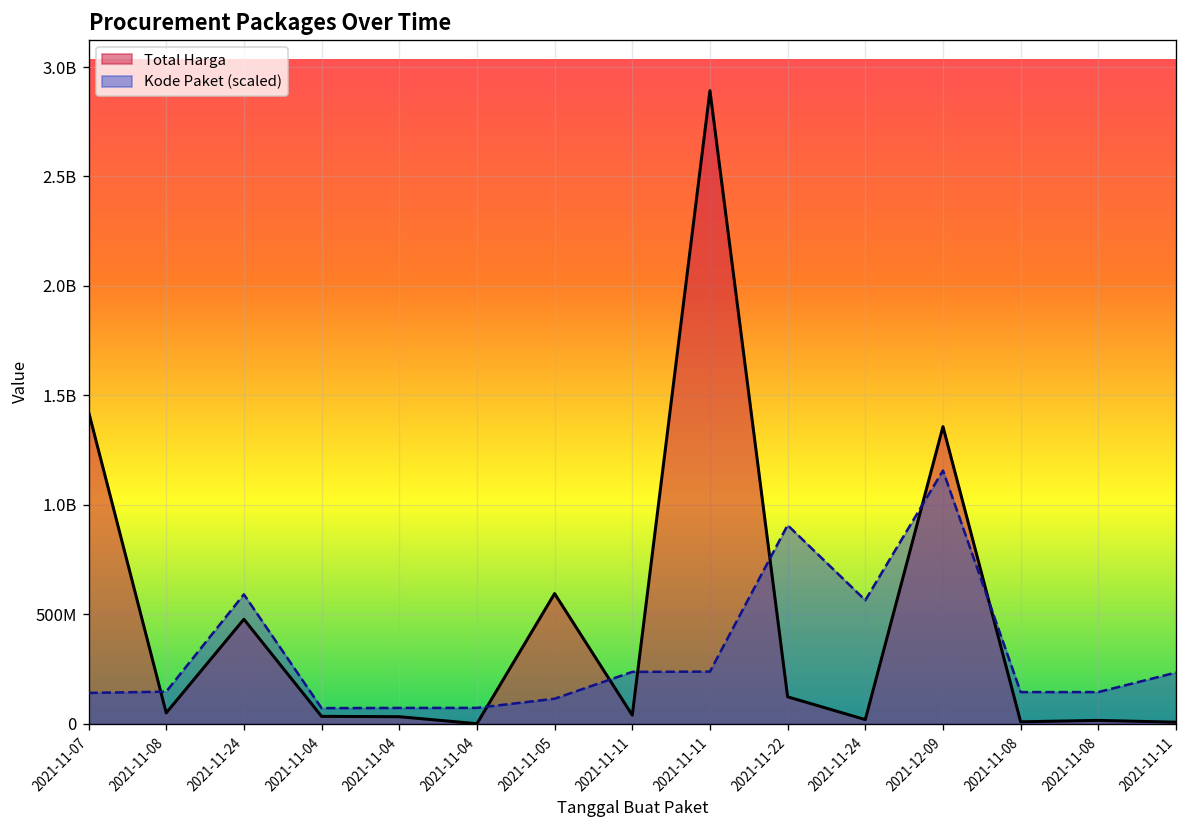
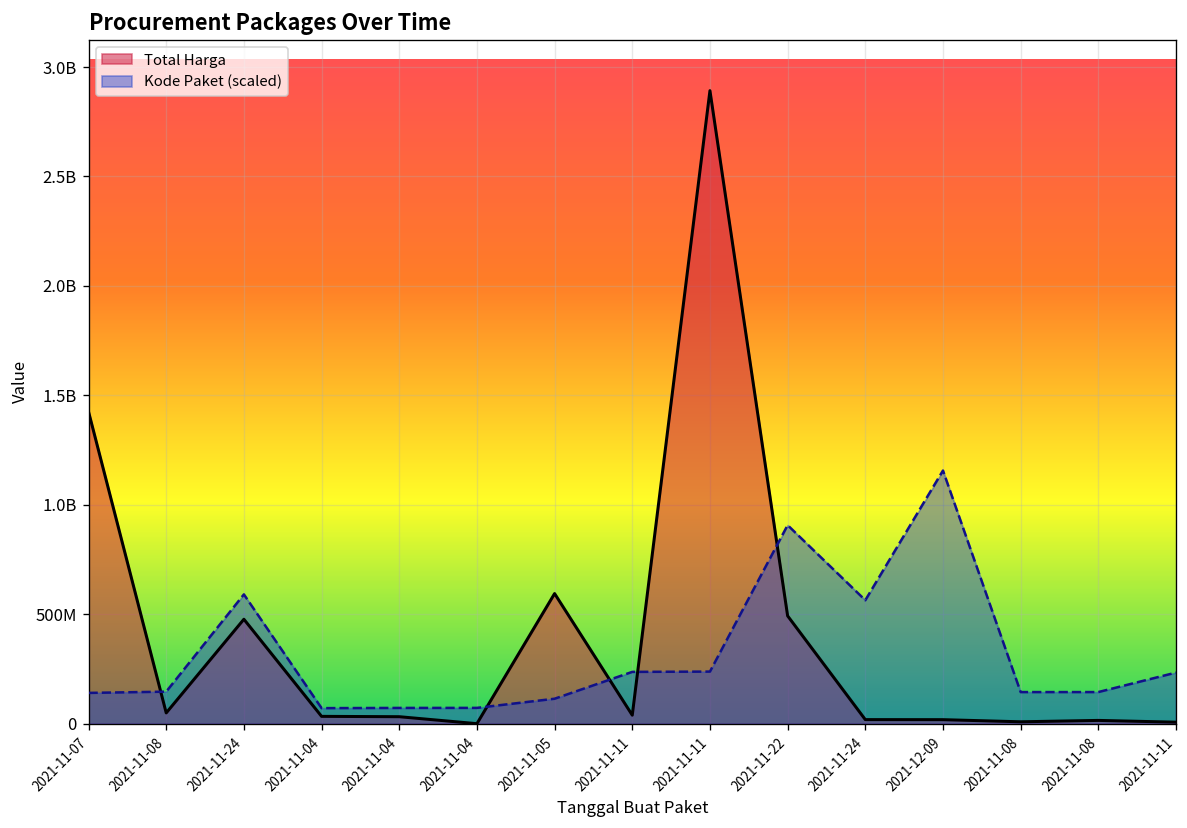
  {
    "Total Harga": {
      "2021-11-07": 1430000000,
      "2021-11-05": 590000000,
-     "2021-11-22": 120000000,
-     "2021-12-09": 1360000000
+     "2021-11-22": 490000000,
+     "2021-12-09": 20000000
    },
    "Kode Paket (scaled)": {
      "2021-11-07": 140000000,
      "2021-11-05": 110000000,
      "2021-11-22": 910000000,
      "2021-12-09": 1160000000
    }
  }
